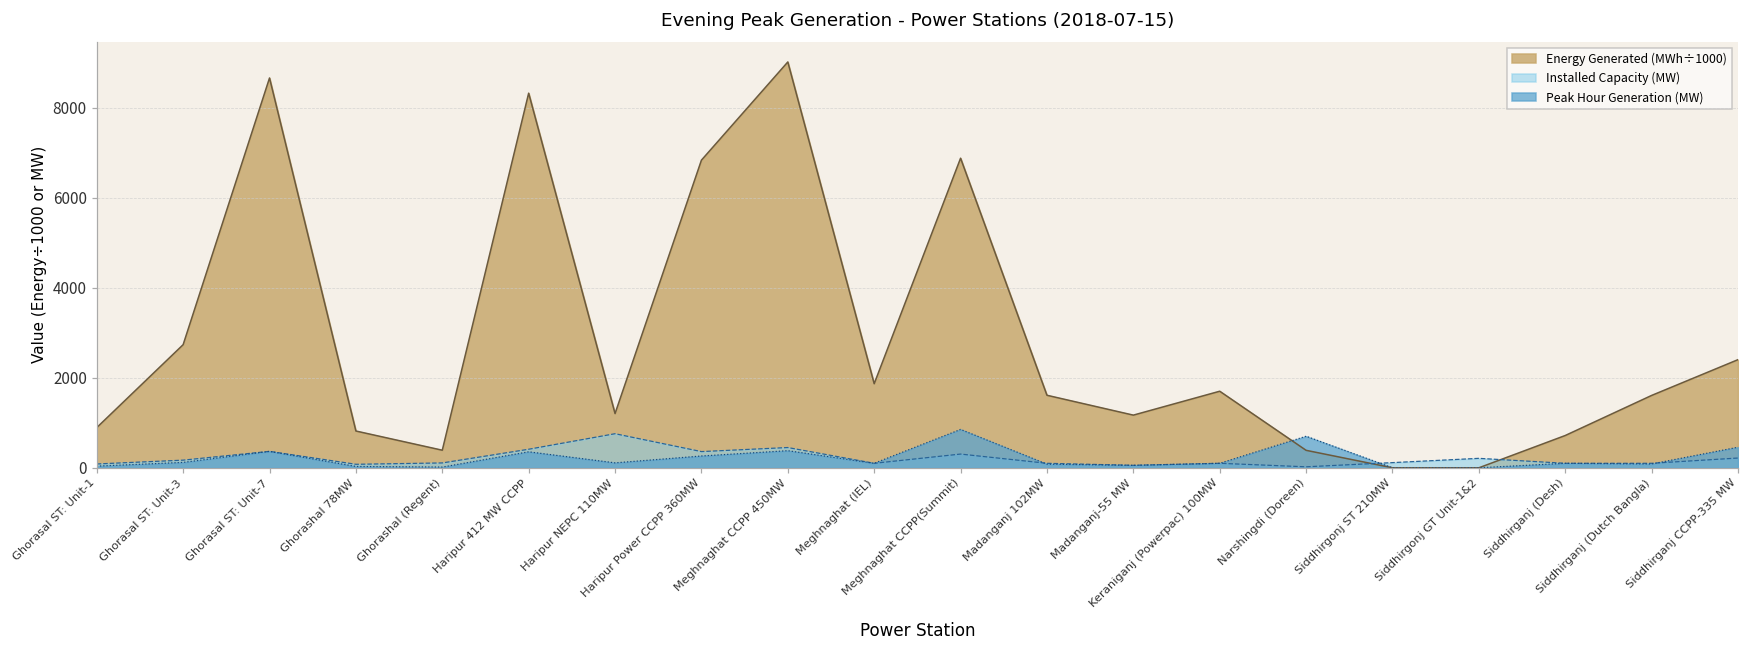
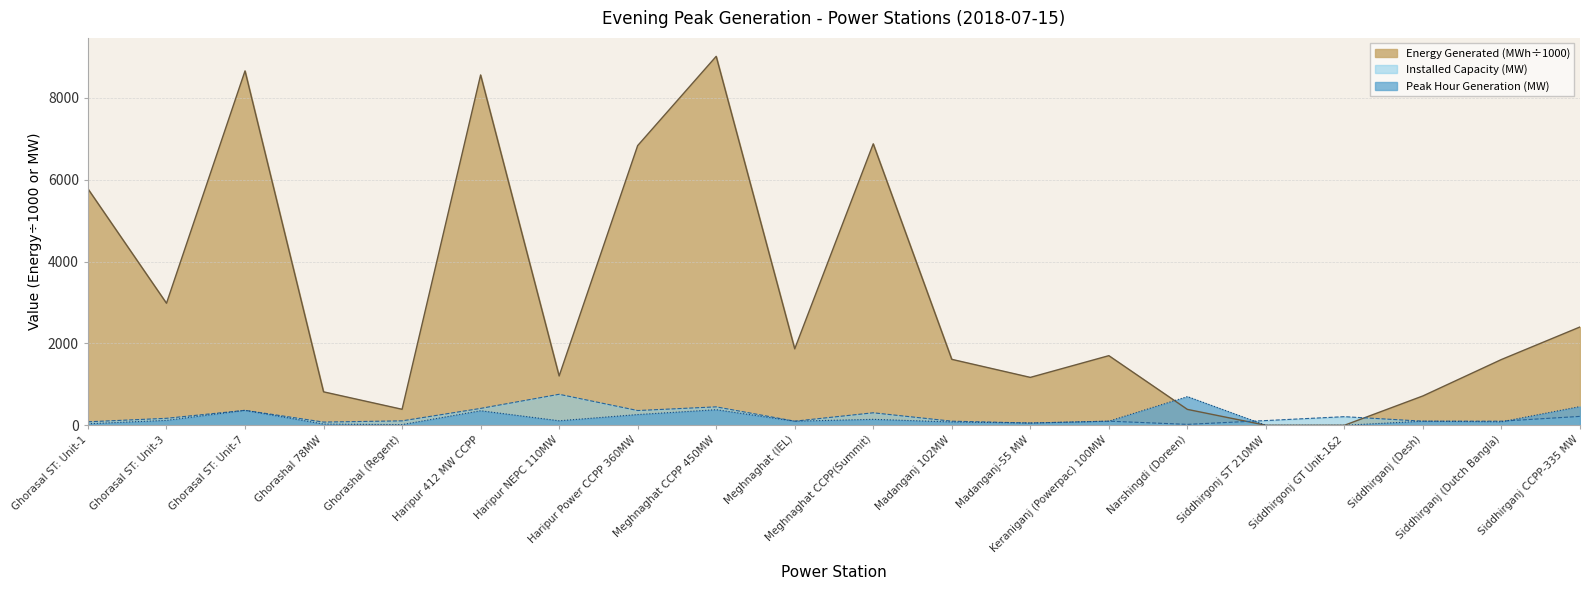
  {
    "Energy Generated (MWh÷1000)": {
-     "Ghorasal ST: Unit-1": 900,
-     "Ghorasal ST: Unit-3": 2700,
+     "Ghorasal ST: Unit-1": 5800,
+     "Ghorasal ST: Unit-3": 3000,
      "Ghorasal ST: Unit-7": 8700,
      "Ghorashal 78MW": 800,
      "Ghorashal (Regent)": 400,
-     "Haripur 412 MW CCPP": 8300,
+     "Haripur 412 MW CCPP": 8600,
      "Haripur NEPC 110MW": 1200,
      "Haripur Power CCPP 360MW": 6800,
      "Meghnaghat CCPP 450MW": 9000,
      "Meghnaghat (IEL)": 1900,
      "Meghnaghat CCPP(Summit)": 6900,
      "Madanganj 102MW": 1600,
      "Madanganj-55 MW": 1200,
      "Keraniganj (Powerpac) 100MW": 1700,
      "Narshingdi (Doreen)": 400,
      "Siddhirganj (Desh)": 700,
      "Siddhirganj (Dutch Bangla)": 1600,
      "Siddhirganj CCPP-335 MW": 2400
    },
    "Installed Capacity (MW)": {
      "Ghorashal (Regent)": 100,
      "Haripur NEPC 110MW": 800,
      "Haripur Power CCPP 360MW": 400,
      "Meghnaghat CCPP 450MW": 500,
      "Meghnaghat CCPP(Summit)": 300,
      "Narshingdi (Doreen)": 0,
      "Siddhirgonj ST 210MW": 100,
      "Siddhirgonj GT Unit-1&2": 200,
      "Siddhirganj CCPP-335 MW": 200
    },
    "Peak Hour Generation (MW)": {
      "Ghorashal (Regent)": 0,
      "Haripur NEPC 110MW": 100,
      "Haripur Power CCPP 360MW": 300,
      "Meghnaghat CCPP 450MW": 400,
-     "Meghnaghat CCPP(Summit)": 900,
+     "Meghnaghat CCPP(Summit)": 100,
      "Narshingdi (Doreen)": 700,
      "Siddhirganj CCPP-335 MW": 500
    }
  }
